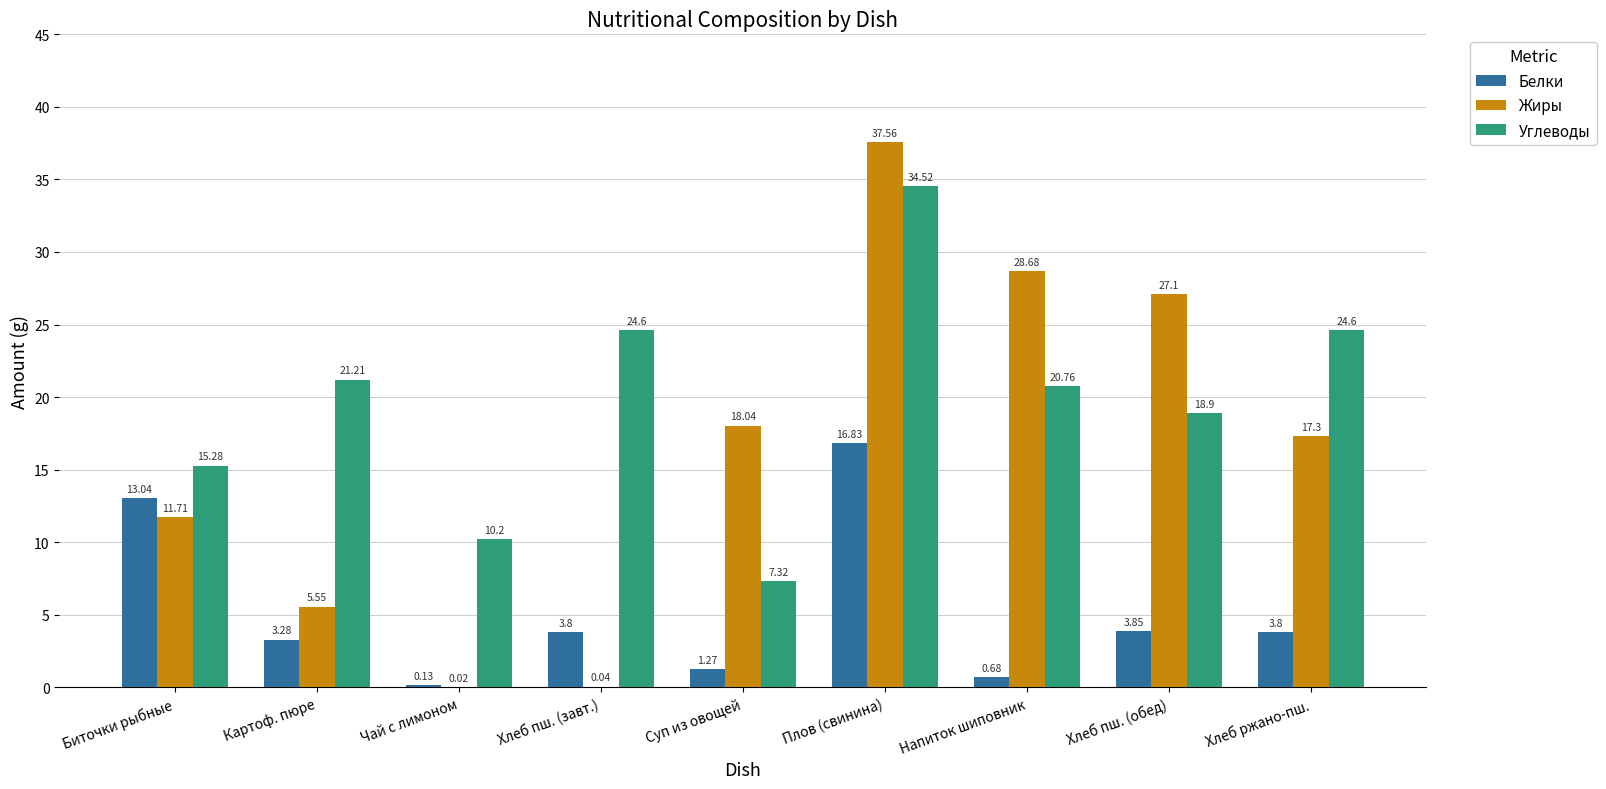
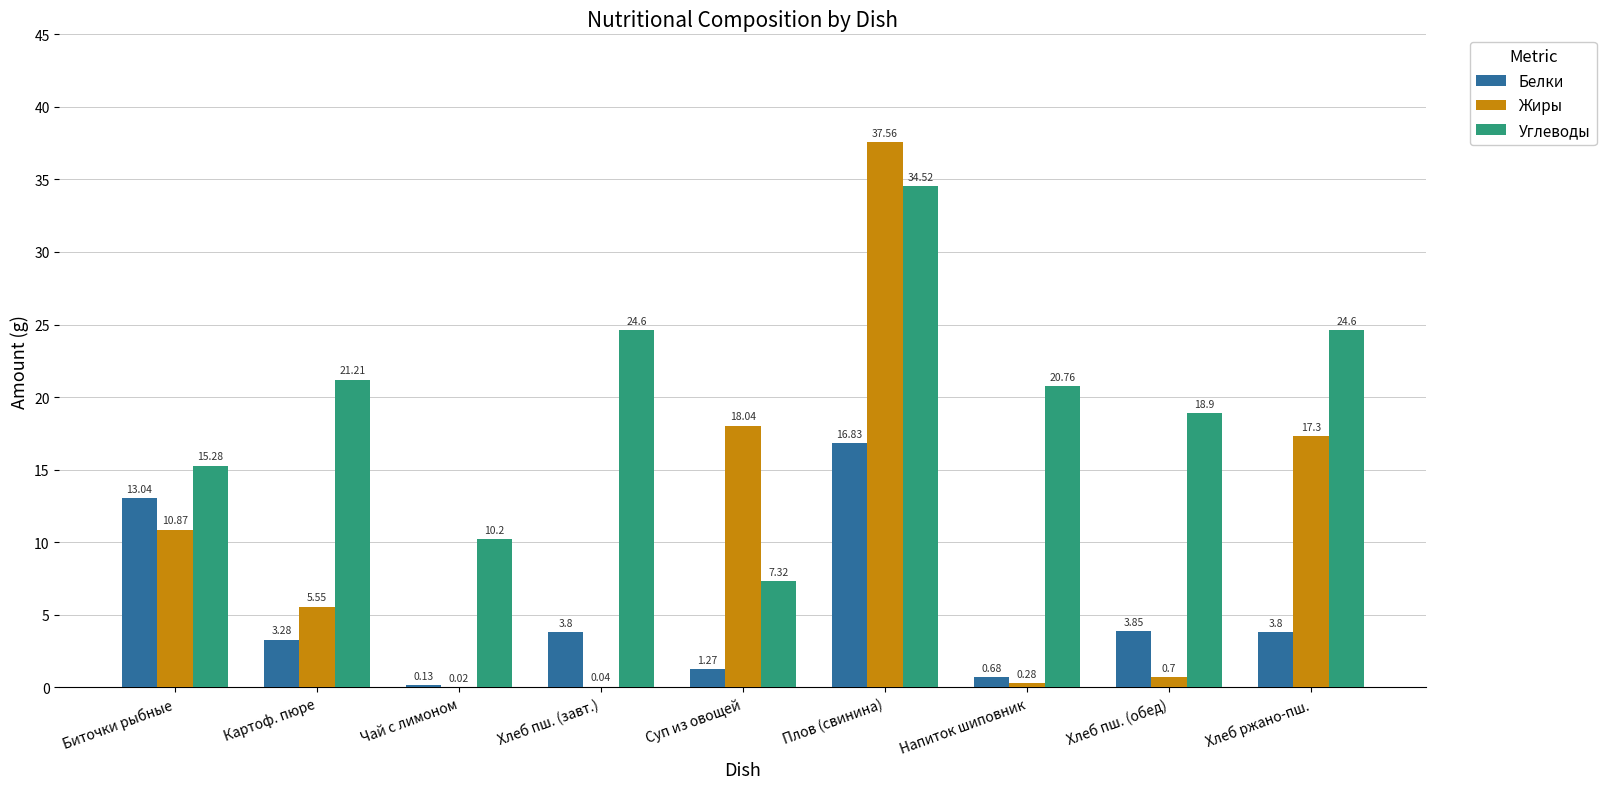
  {
    "Жиры": {
-     "Биточки рыбные": 11.71,
+     "Биточки рыбные": 10.87,
      "Картоф. пюре": 5.55,
      "Чай с лимоном": 0.02,
      "Хлеб пш. (завт.)": 0.04,
      "Суп из овощей": 18.04,
      "Плов (свинина)": 37.56,
-     "Напиток шиповник": 28.68,
-     "Хлеб пш. (обед)": 27.1,
+     "Напиток шиповник": 0.28,
+     "Хлеб пш. (обед)": 0.7,
      "Хлеб ржано-пш.": 17.3
    }
  }
